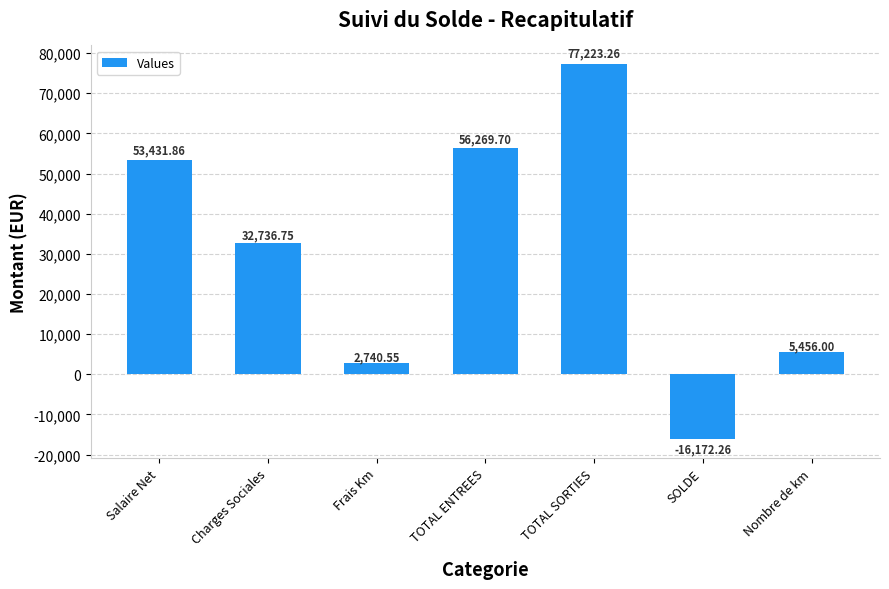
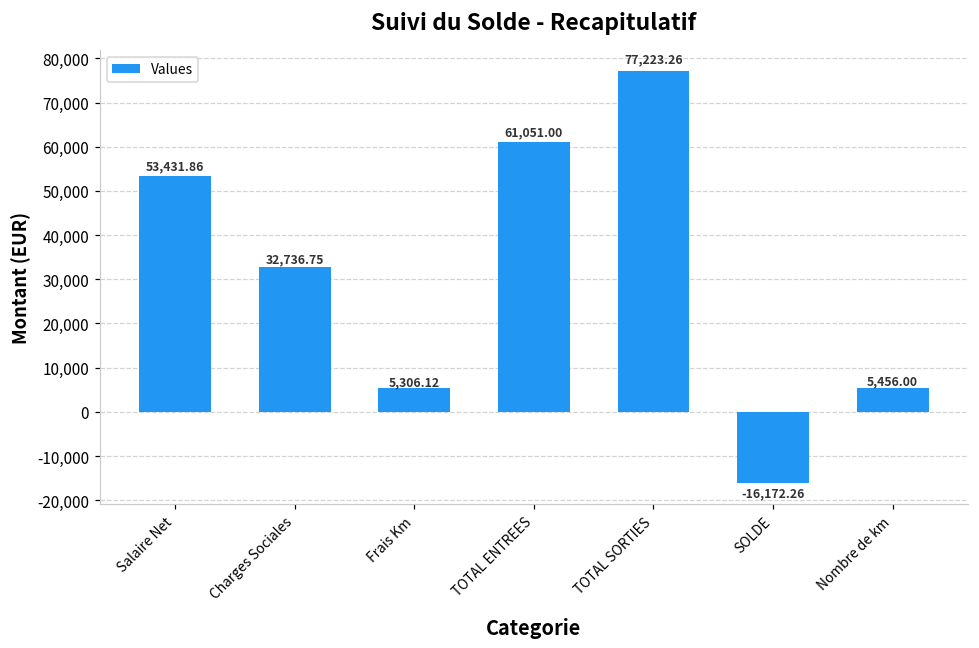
  {
    "Salaire Net": "53,431.86",
    "Charges Sociales": "32,736.75",
-   "Frais Km": "2,740.55",
-   "TOTAL ENTREES": "56,269.70",
+   "Frais Km": "5,306.12",
+   "TOTAL ENTREES": "61,051.00",
    "TOTAL SORTIES": "77,223.26",
    "SOLDE": "-16,172.26",
    "Nombre de km": "5,456.00"
  }
